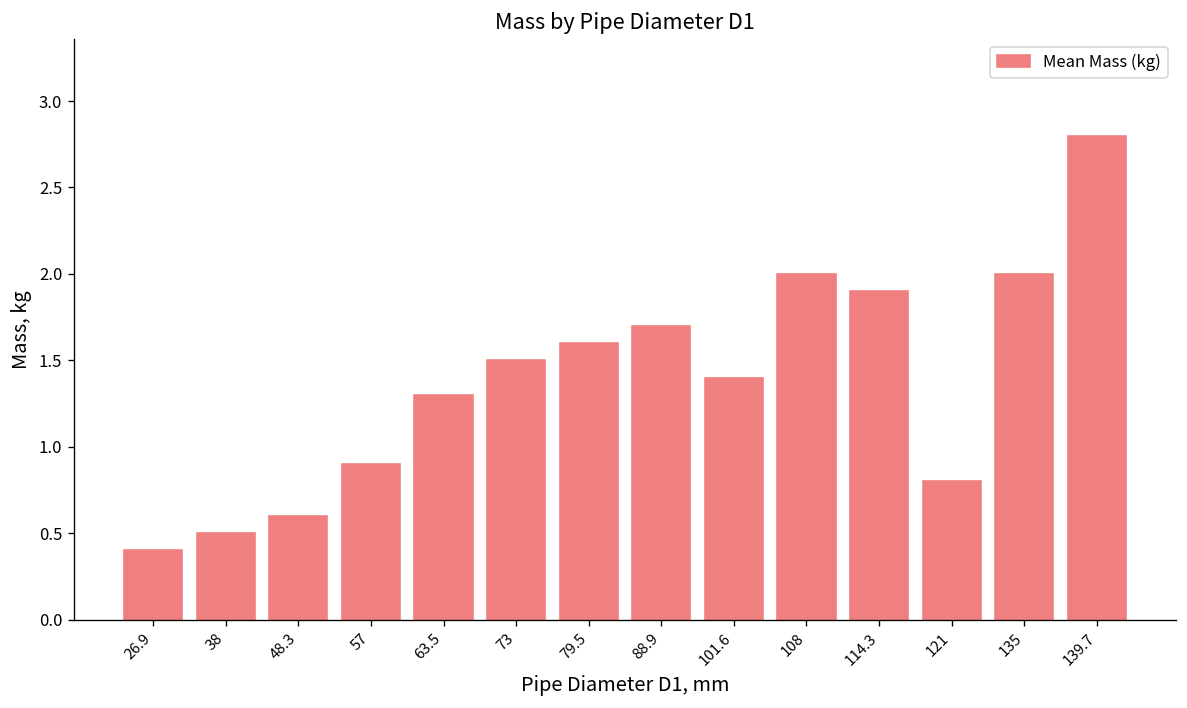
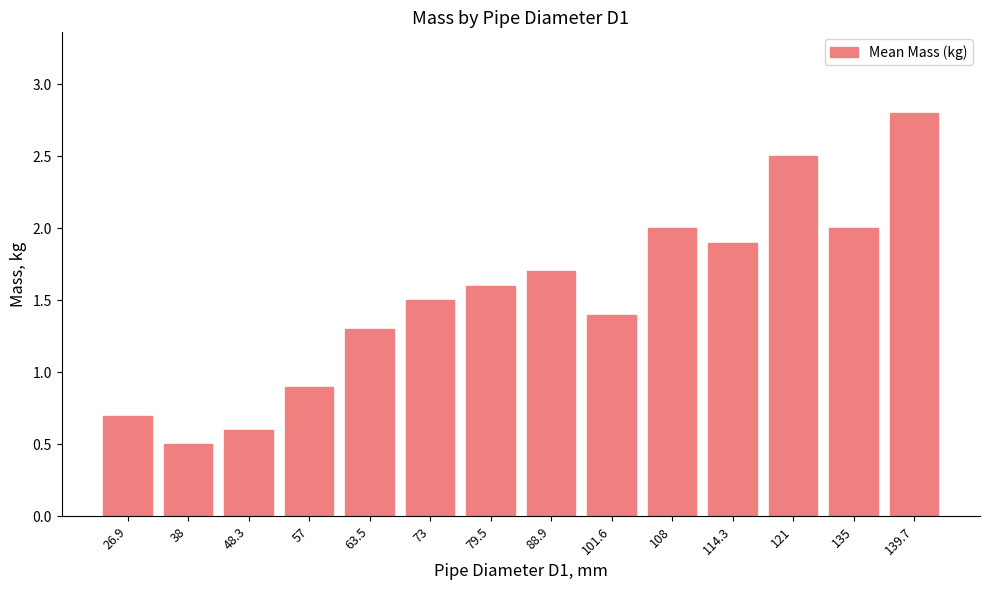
  {
-   "26.9": 0.4,
+   "26.9": 0.7,
    "38": 0.5,
    "48.3": 0.6,
    "57": 0.9,
    "63.5": 1.3,
    "73": 1.5,
    "79.5": 1.6,
    "88.9": 1.7,
    "101.6": 1.4,
    "108": 2.0,
    "114.3": 1.9,
-   "121": 0.8,
+   "121": 2.5,
    "135": 2.0,
    "139.7": 2.8
  }
